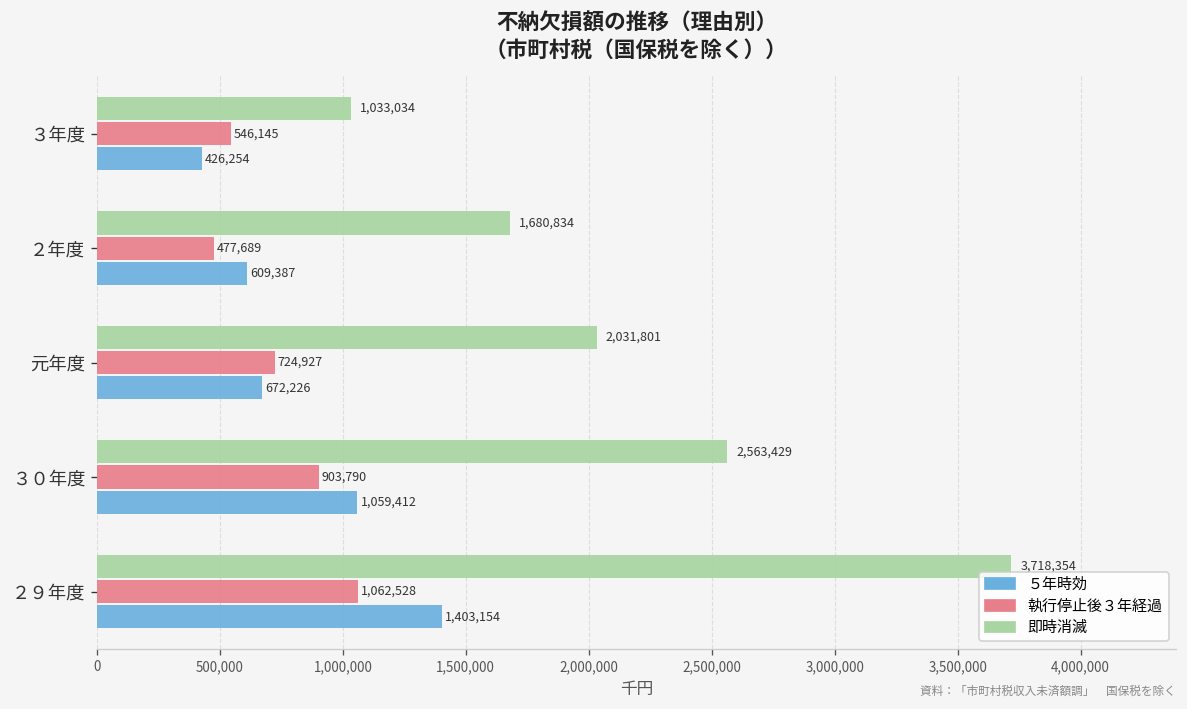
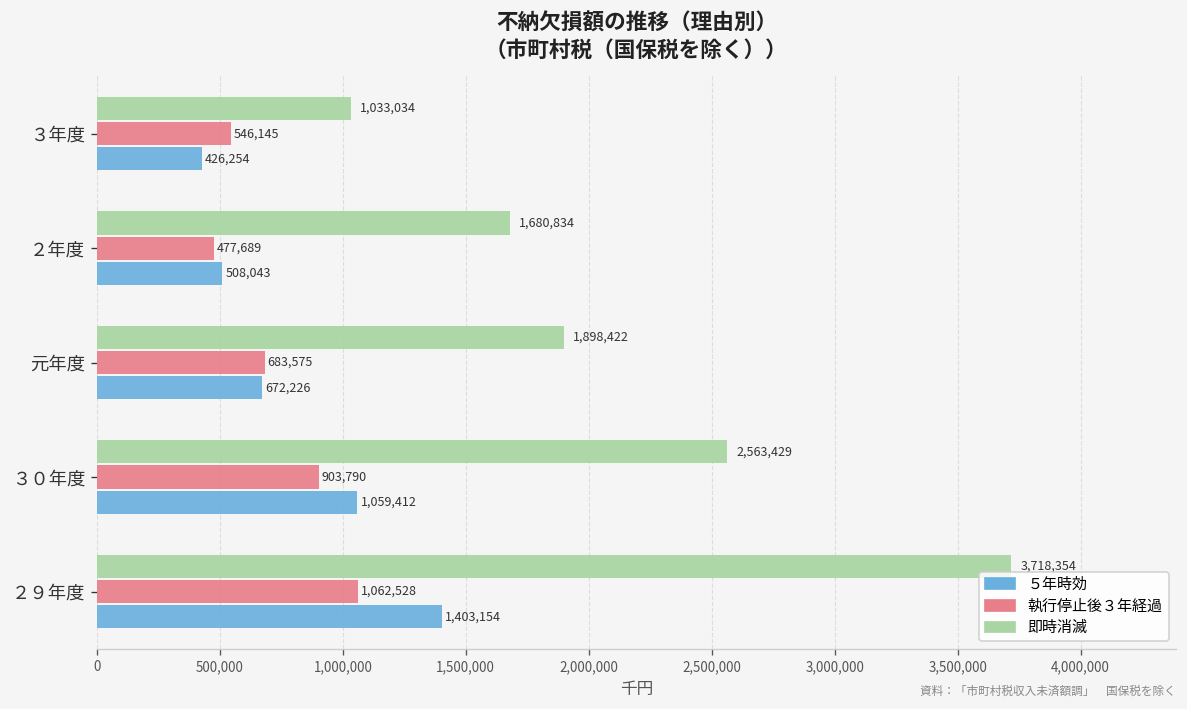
  {
    "５年時効": {
      "３年度": "426,254",
-     "２年度": "609,387",
+     "２年度": "508,043",
      "元年度": "672,226",
      "３０年度": "1,059,412",
      "２９年度": "1,403,154"
    },
    "執行停止後３年経過": {
      "３年度": "546,145",
      "２年度": "477,689",
-     "元年度": "724,927",
+     "元年度": "683,575",
      "３０年度": "903,790",
      "２９年度": "1,062,528"
    },
    "即時消滅": {
      "３年度": "1,033,034",
      "２年度": "1,680,834",
-     "元年度": "2,031,801",
+     "元年度": "1,898,422",
      "３０年度": "2,563,429"
    }
  }
